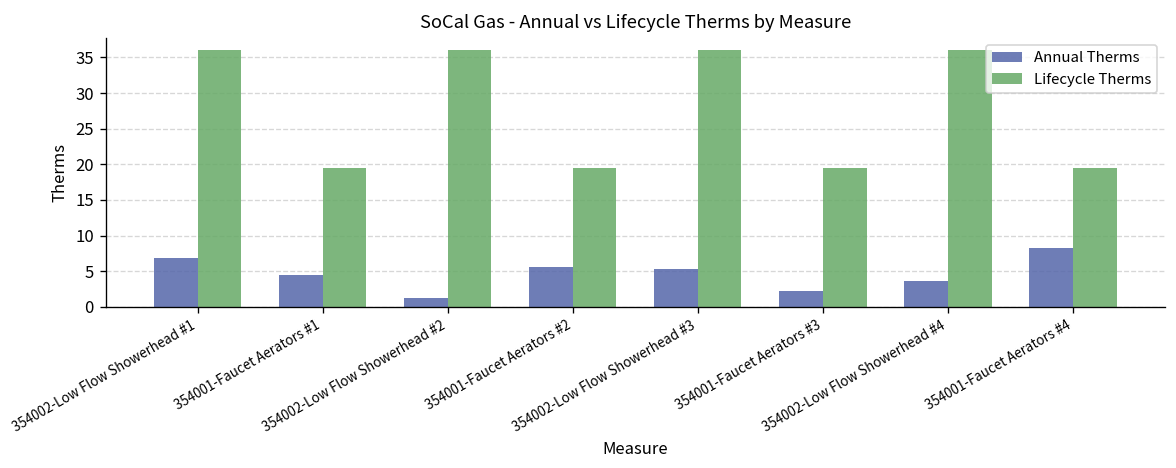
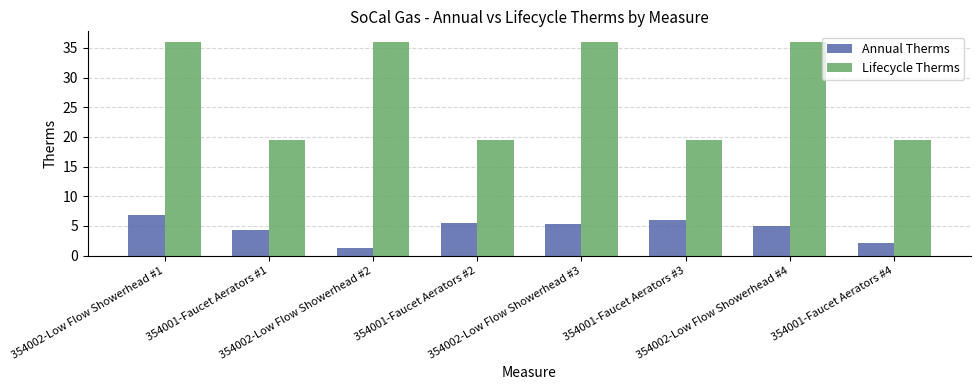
  {
    "Annual Therms": {
      "354002-Low Flow Showerhead #1": 7,
      "354001-Faucet Aerators #1": 4,
      "354002-Low Flow Showerhead #2": 1,
      "354001-Faucet Aerators #2": 6,
      "354002-Low Flow Showerhead #3": 5,
-     "354001-Faucet Aerators #3": 2,
-     "354002-Low Flow Showerhead #4": 4,
-     "354001-Faucet Aerators #4": 8
+     "354001-Faucet Aerators #3": 6,
+     "354002-Low Flow Showerhead #4": 5,
+     "354001-Faucet Aerators #4": 2
    },
    "Lifecycle Therms": {
      "354002-Low Flow Showerhead #1": 36,
      "354001-Faucet Aerators #1": 20,
      "354002-Low Flow Showerhead #2": 36,
      "354001-Faucet Aerators #2": 20,
      "354002-Low Flow Showerhead #3": 36,
      "354001-Faucet Aerators #3": 20,
      "354002-Low Flow Showerhead #4": 36,
      "354001-Faucet Aerators #4": 20
    }
  }
